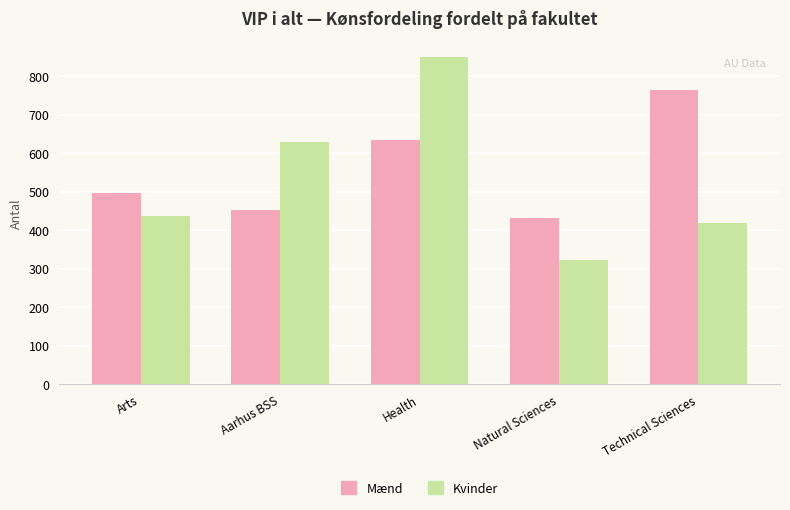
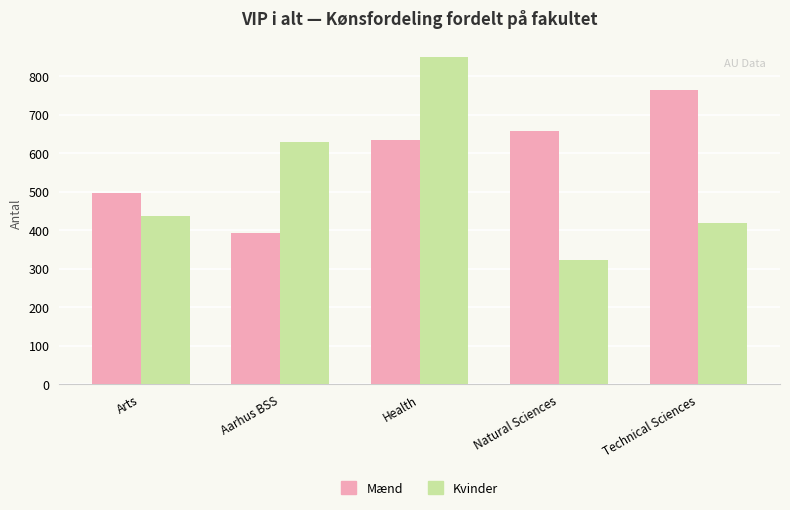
  {
    "Mænd": {
      "Arts": 500,
-     "Aarhus BSS": 450,
+     "Aarhus BSS": 390,
      "Health": 630,
-     "Natural Sciences": 430,
+     "Natural Sciences": 660,
      "Technical Sciences": 760
    },
    "Kvinder": {
      "Arts": 440,
      "Aarhus BSS": 630,
      "Health": 850,
      "Natural Sciences": 320,
      "Technical Sciences": 420
    }
  }
